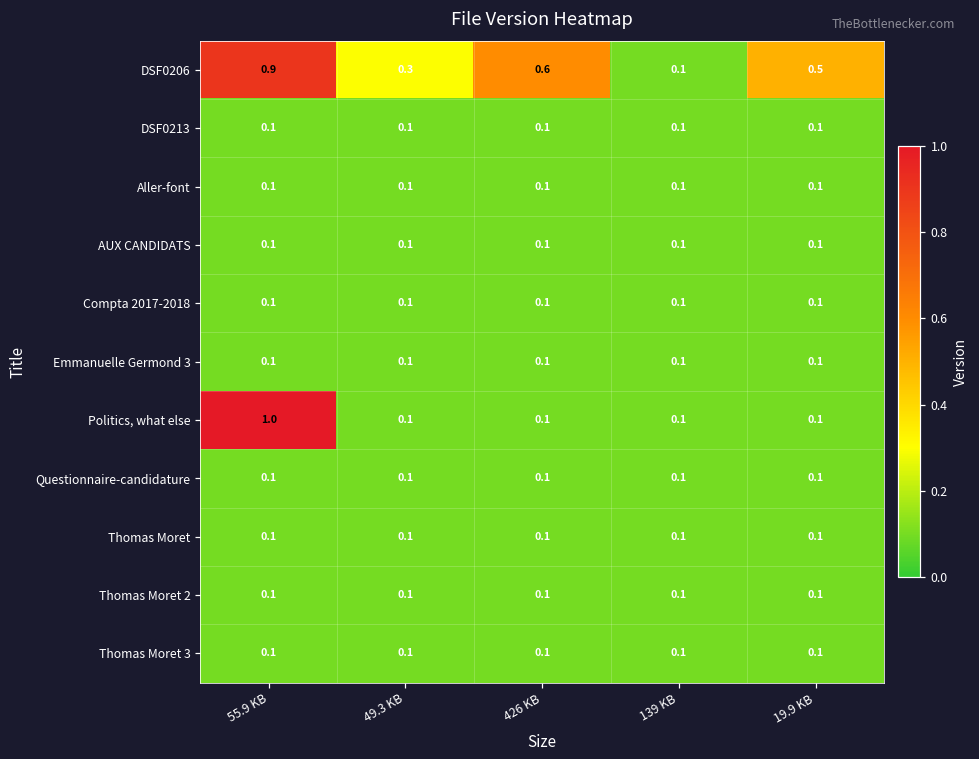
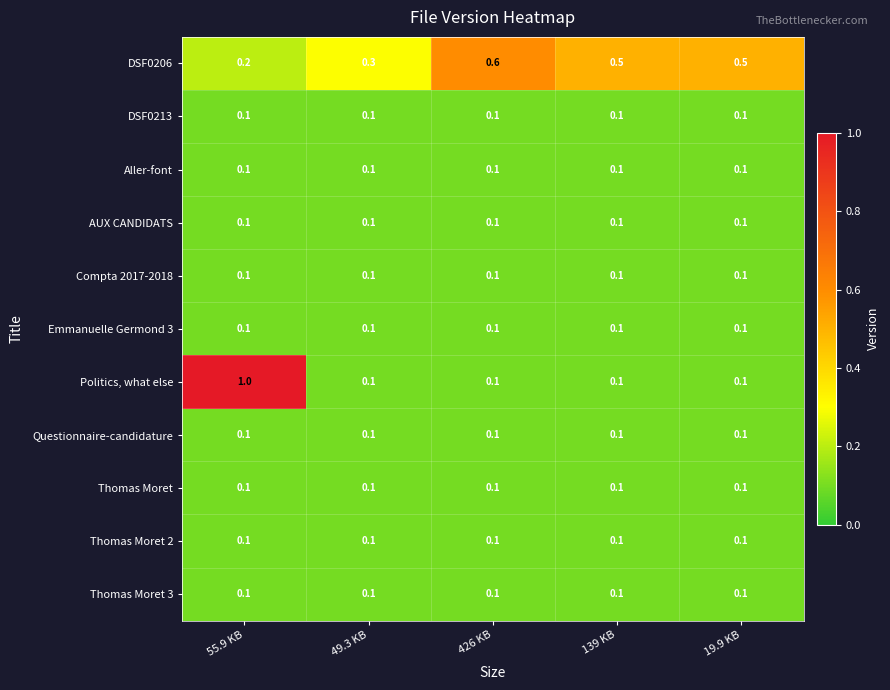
  {
    "DSF0206": {
-     "55.9 KB": 0.9,
+     "55.9 KB": 0.2,
      "49.3 KB": 0.3,
      "426 KB": 0.6,
-     "139 KB": 0.1,
+     "139 KB": 0.5,
      "19.9 KB": 0.5
    },
    "DSF0213": {
      "55.9 KB": 0.1,
      "49.3 KB": 0.1,
      "426 KB": 0.1,
      "139 KB": 0.1,
      "19.9 KB": 0.1
    },
    "Aller-font": {
      "55.9 KB": 0.1,
      "49.3 KB": 0.1,
      "426 KB": 0.1,
      "139 KB": 0.1,
      "19.9 KB": 0.1
    },
    "AUX CANDIDATS": {
      "55.9 KB": 0.1,
      "49.3 KB": 0.1,
      "426 KB": 0.1,
      "139 KB": 0.1,
      "19.9 KB": 0.1
    },
    "Compta 2017-2018": {
      "55.9 KB": 0.1,
      "49.3 KB": 0.1,
      "426 KB": 0.1,
      "139 KB": 0.1,
      "19.9 KB": 0.1
    },
    "Emmanuelle Germond 3": {
      "55.9 KB": 0.1,
      "49.3 KB": 0.1,
      "426 KB": 0.1,
      "139 KB": 0.1,
      "19.9 KB": 0.1
    },
    "Politics, what else": {
      "55.9 KB": 1.0,
      "49.3 KB": 0.1,
      "426 KB": 0.1,
      "139 KB": 0.1,
      "19.9 KB": 0.1
    },
    "Questionnaire-candidature": {
      "55.9 KB": 0.1,
      "49.3 KB": 0.1,
      "426 KB": 0.1,
      "139 KB": 0.1,
      "19.9 KB": 0.1
    },
    "Thomas Moret": {
      "55.9 KB": 0.1,
      "49.3 KB": 0.1,
      "426 KB": 0.1,
      "139 KB": 0.1,
      "19.9 KB": 0.1
    },
    "Thomas Moret 2": {
      "55.9 KB": 0.1,
      "49.3 KB": 0.1,
      "426 KB": 0.1,
      "139 KB": 0.1,
      "19.9 KB": 0.1
    },
    "Thomas Moret 3": {
      "55.9 KB": 0.1,
      "49.3 KB": 0.1,
      "426 KB": 0.1,
      "139 KB": 0.1,
      "19.9 KB": 0.1
    }
  }
